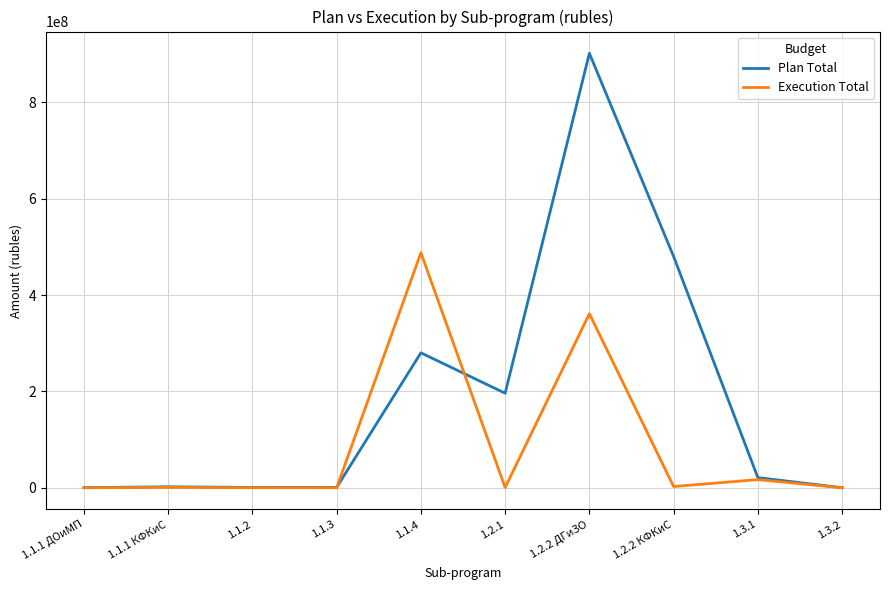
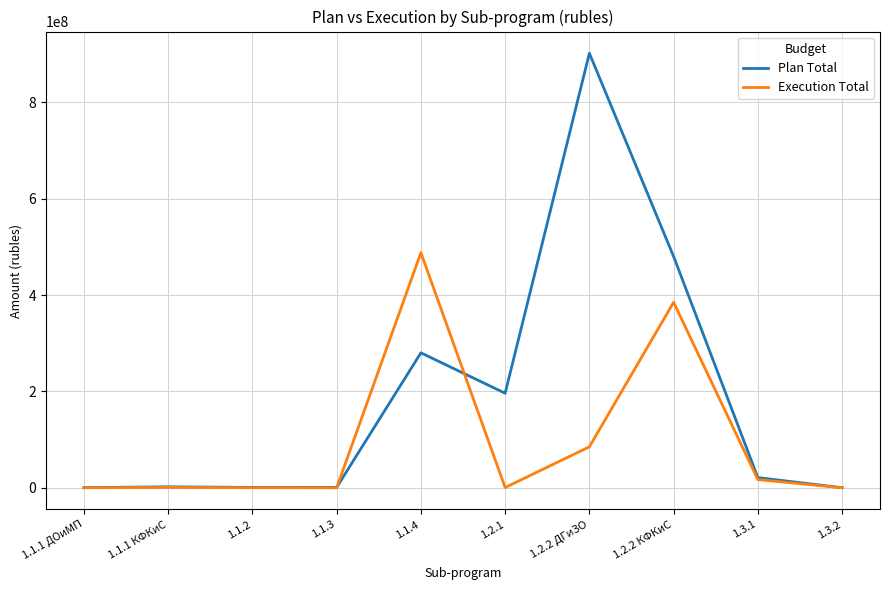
  {
    "Plan Total": {
      "1.1.4": 280000000,
      "1.2.1": 200000000,
      "1.2.2 ДГиЗО": 900000000,
      "1.2.2 КФКиС": 480000000
    },
    "Execution Total": {
      "1.1.4": 490000000,
      "1.2.1": 0,
-     "1.2.2 ДГиЗО": 360000000,
-     "1.2.2 КФКиС": 0
+     "1.2.2 ДГиЗО": 90000000,
+     "1.2.2 КФКиС": 380000000
    }
  }
